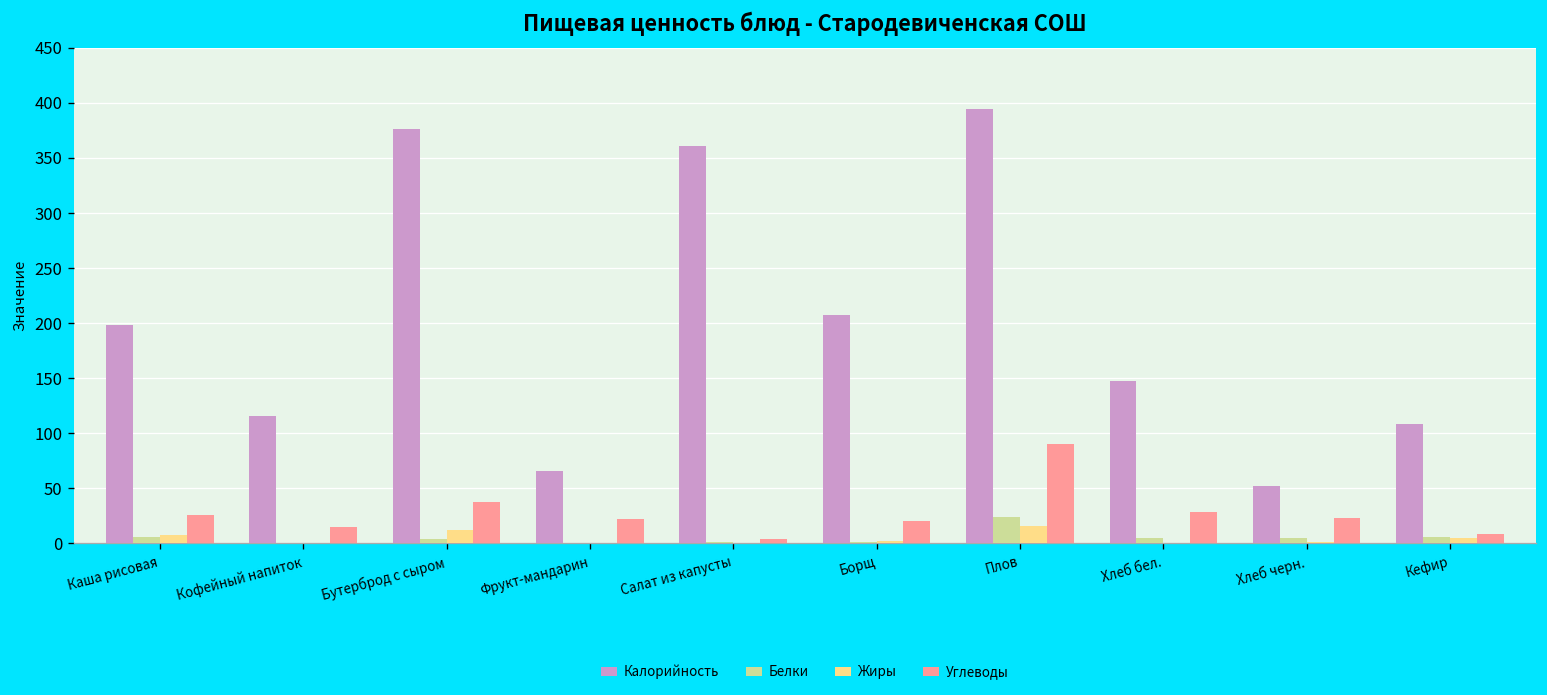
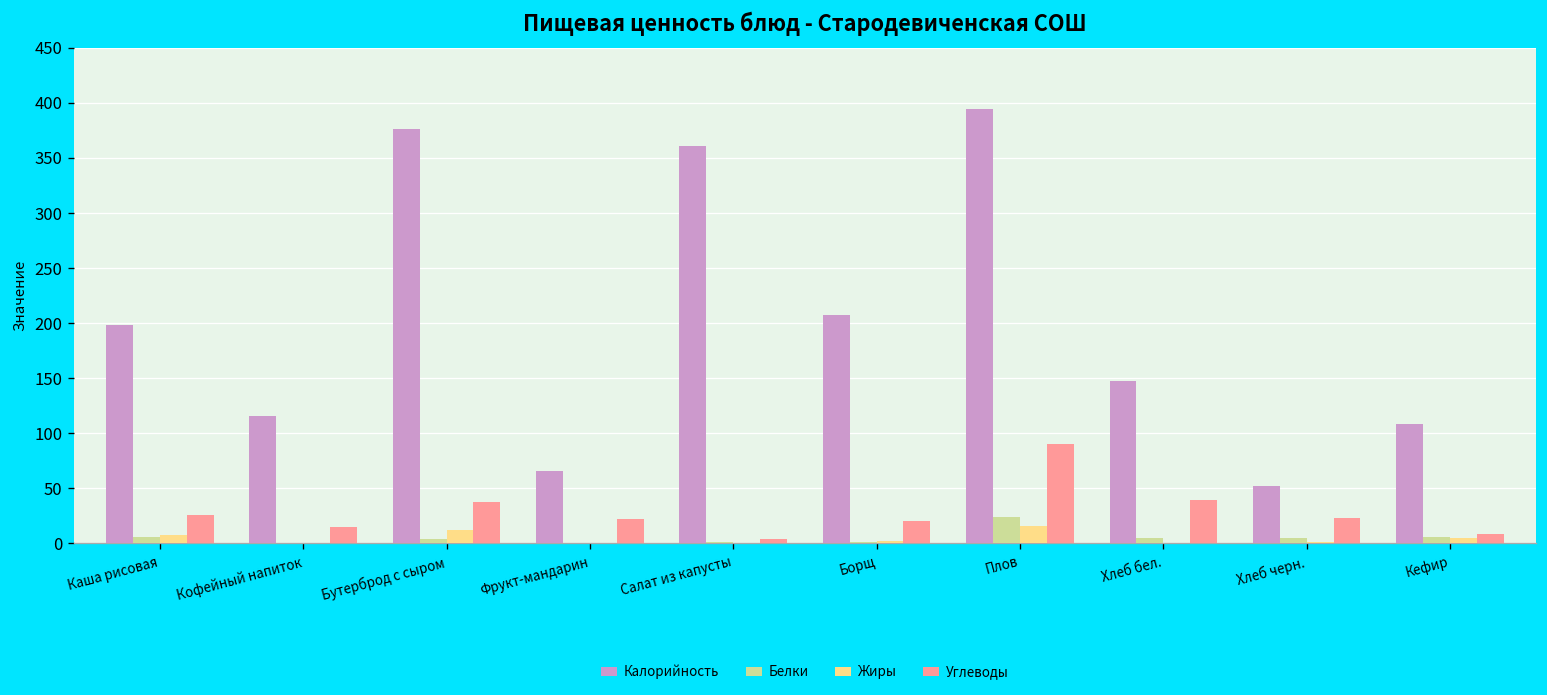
  {
    "Калорийность": {
      "Каша рисовая": 200,
      "Кофейный напиток": 120,
      "Бутерброд с сыром": 380,
      "Фрукт-мандарин": 70,
      "Салат из капусты": 360,
      "Борщ": 210,
      "Плов": 390,
      "Хлеб бел.": 150,
      "Хлеб черн.": 50,
      "Кефир": 110
    },
    "Углеводы": {
      "Каша рисовая": 30,
      "Кофейный напиток": 20,
      "Бутерброд с сыром": 40,
      "Фрукт-мандарин": 20,
      "Салат из капусты": 0,
      "Борщ": 20,
      "Плов": 90,
-     "Хлеб бел.": 30,
+     "Хлеб бел.": 40,
      "Хлеб черн.": 20,
      "Кефир": 10
    }
  }
